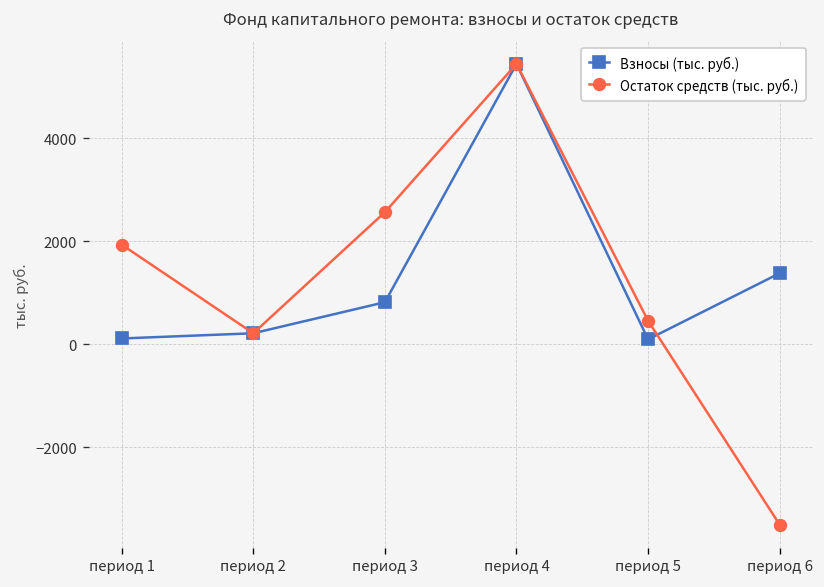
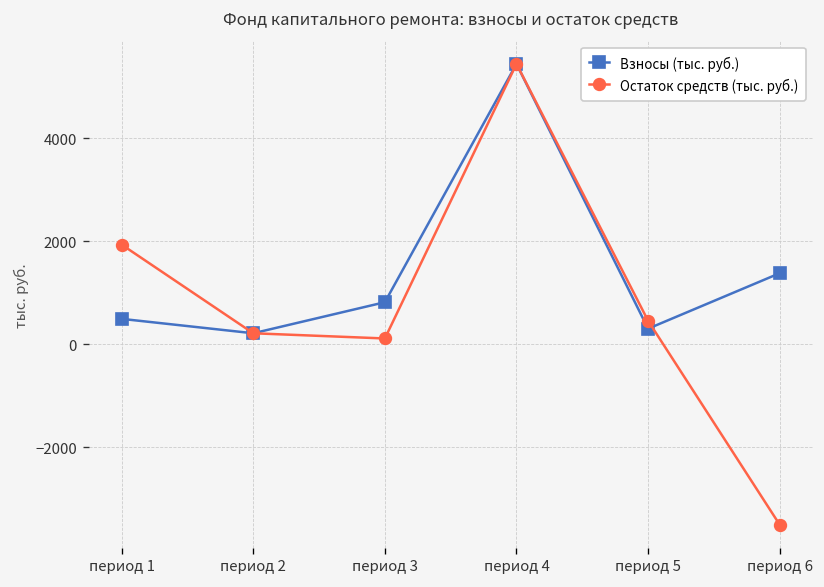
  {
    "Взносы (тыс. руб.)": {
-     "период 1": 100,
+     "период 1": 500,
      "период 3": 800,
-     "период 5": 100,
+     "период 5": 300,
      "период 6": 1400
    },
    "Остаток средств (тыс. руб.)": {
      "период 1": 1900,
-     "период 3": 2600,
+     "период 3": 100,
      "период 5": 500,
      "период 6": -3500
    }
  }
